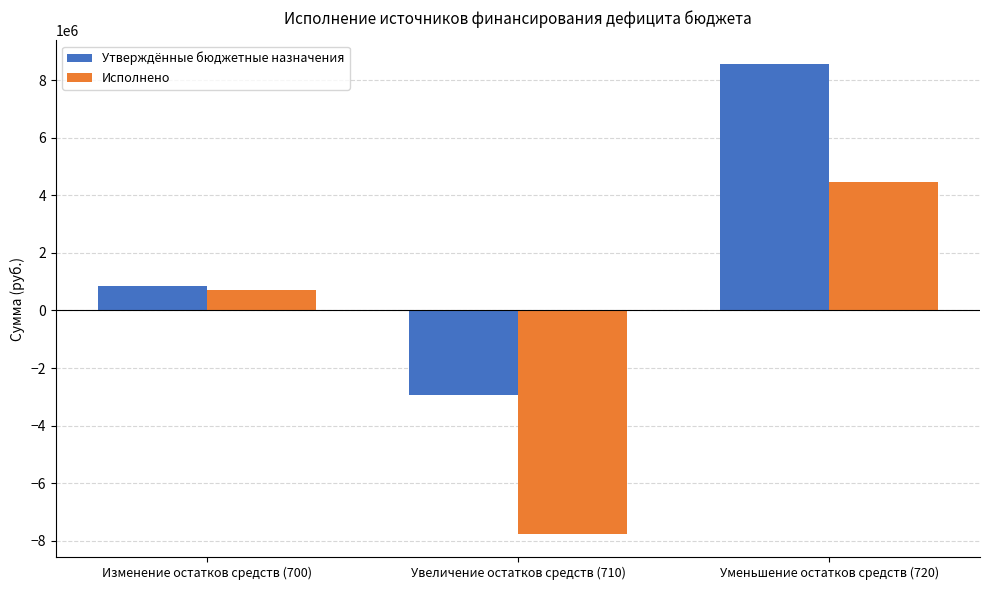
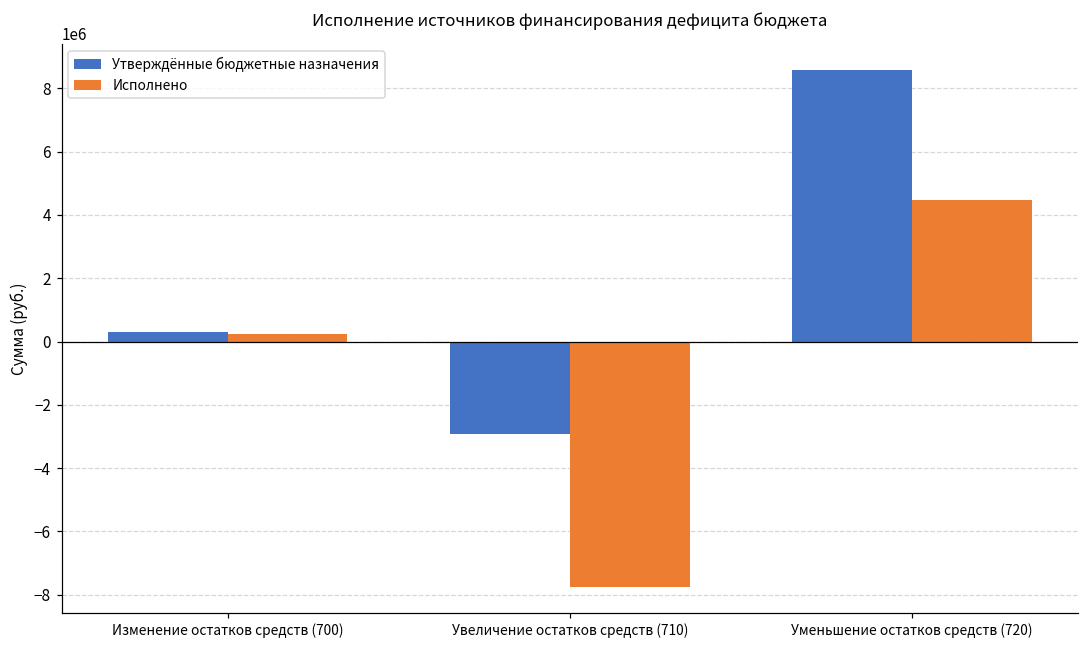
  {
    "Утверждённые бюджетные назначения": {
-     "Изменение остатков средств (700)": 900000,
+     "Изменение остатков средств (700)": 300000,
      "Увеличение остатков средств (710)": -2900000,
      "Уменьшение остатков средств (720)": 8600000
    },
    "Исполнено": {
-     "Изменение остатков средств (700)": 700000,
+     "Изменение остатков средств (700)": 200000,
      "Увеличение остатков средств (710)": -7800000,
      "Уменьшение остатков средств (720)": 4500000
    }
  }
